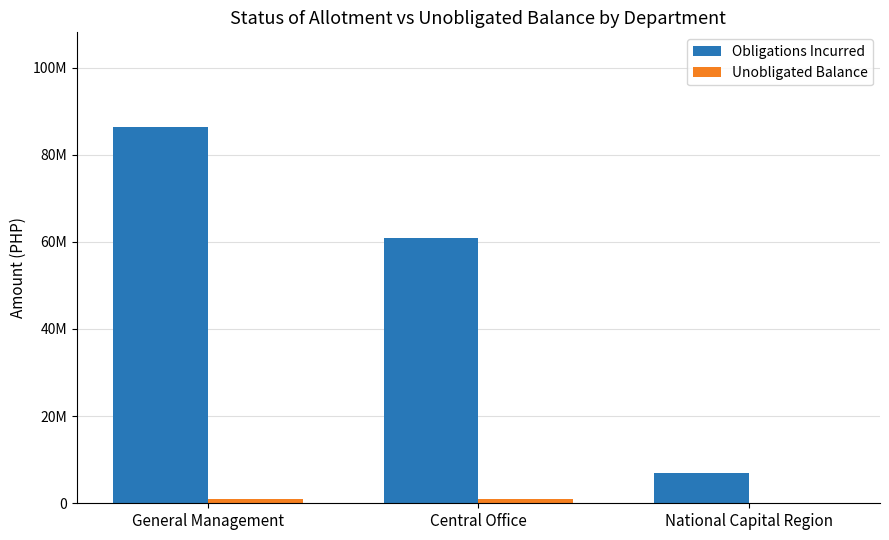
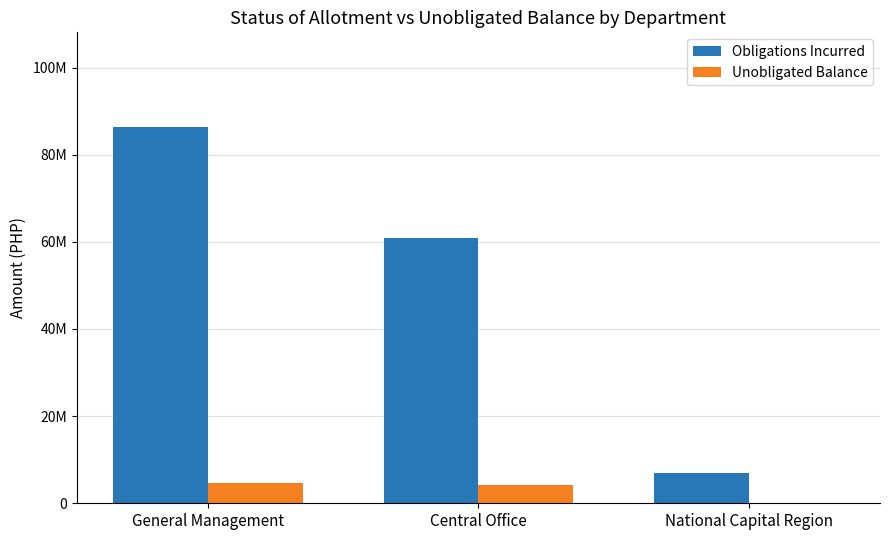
  {
    "Obligations Incurred": {
      "General Management": 86000000,
      "Central Office": 61000000,
      "National Capital Region": 7000000
    },
    "Unobligated Balance": {
-     "General Management": 1000000,
-     "Central Office": 1000000,
+     "General Management": 5000000,
+     "Central Office": 4000000,
      "National Capital Region": 0
    }
  }
